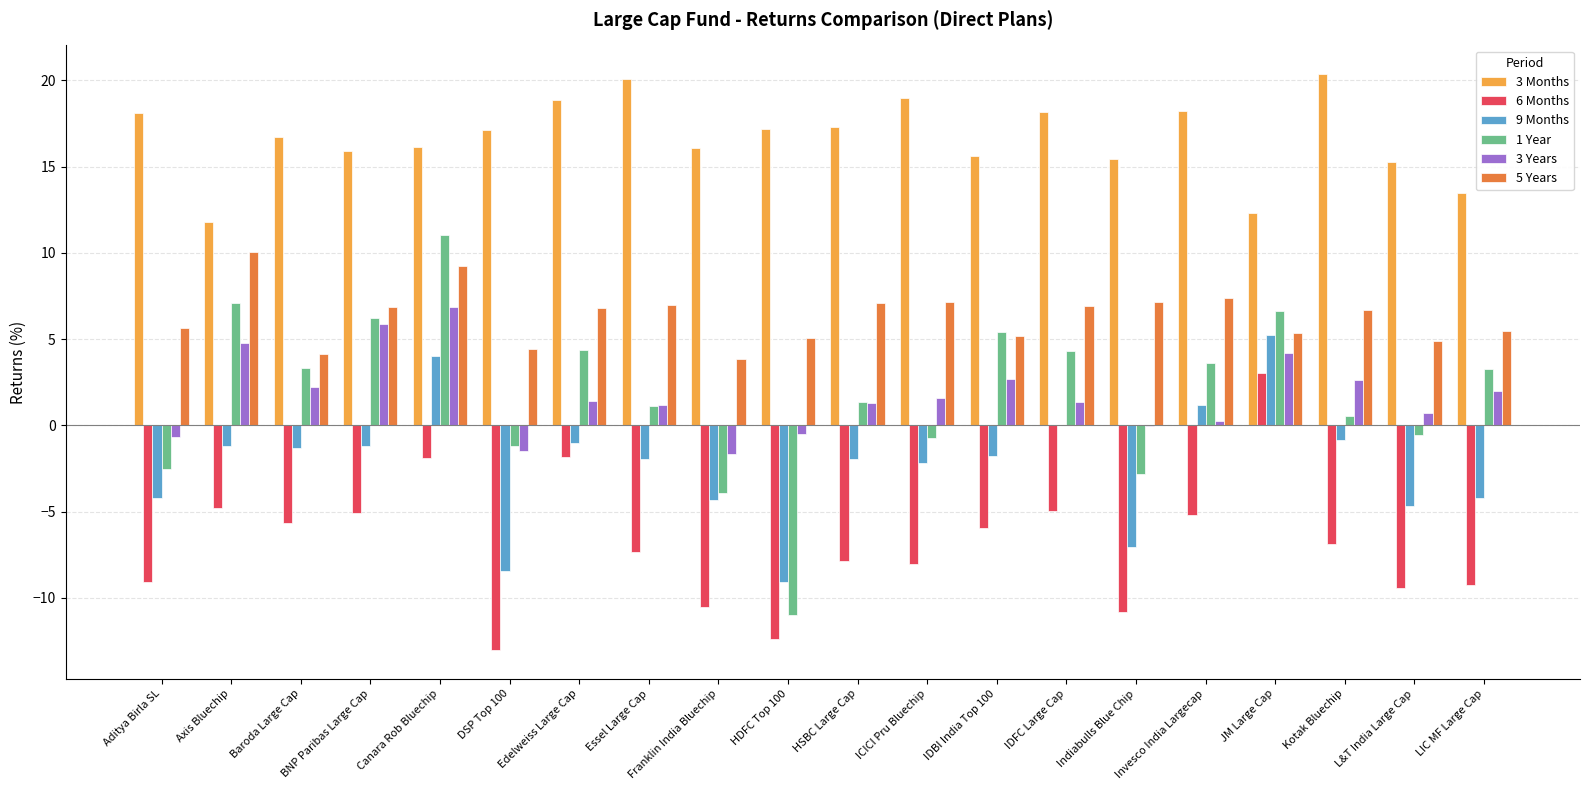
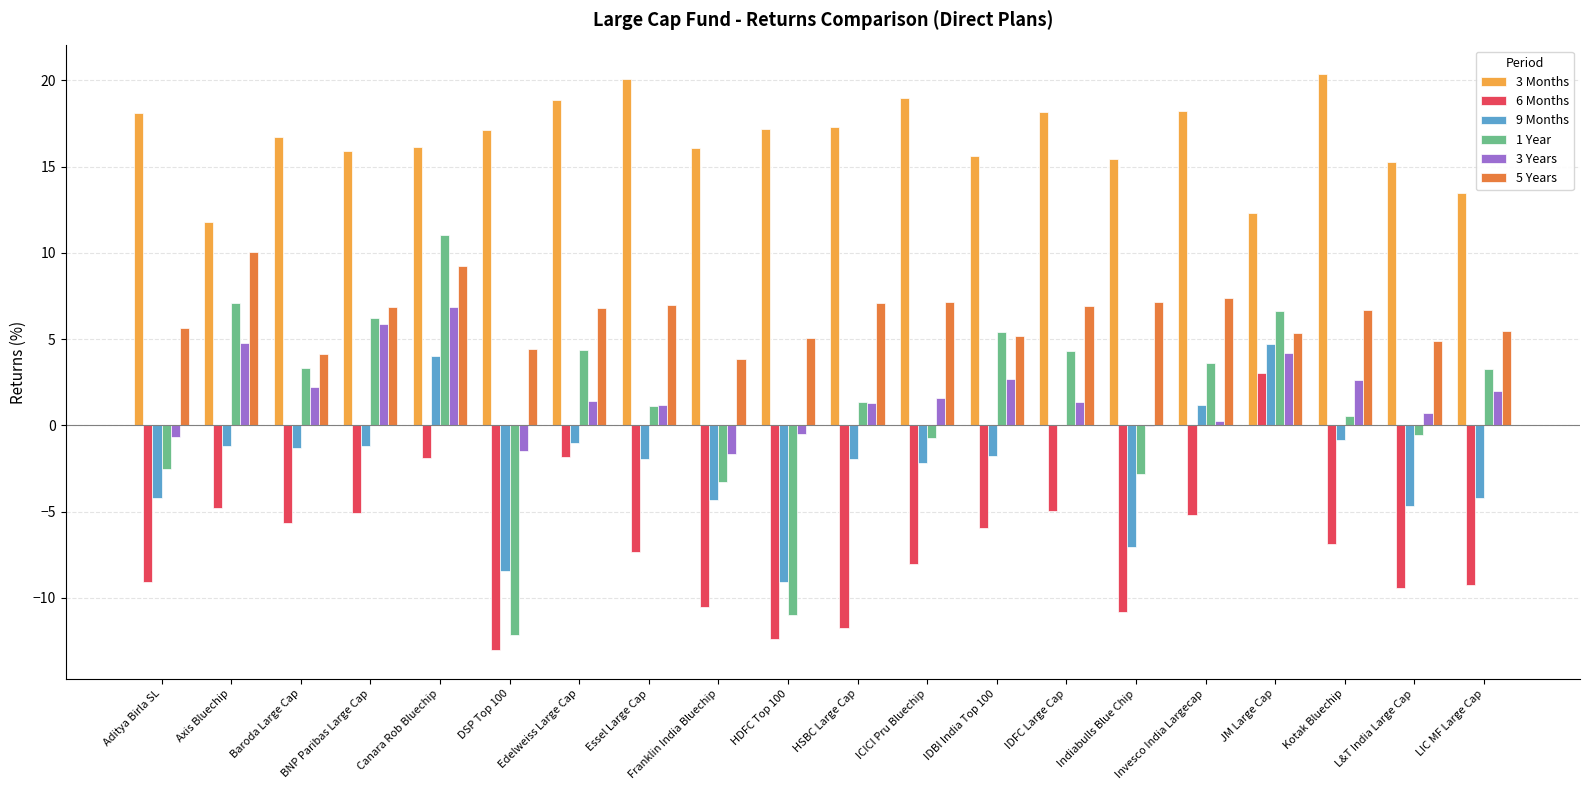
  {
    "6 Months": {
      "Aditya Birla SL": -9.1,
      "Axis Bluechip": -4.8,
      "Baroda Large Cap": -5.7,
      "BNP Paribas Large Cap": -5.1,
      "Canara Rob Bluechip": -1.9,
      "DSP Top 100": -13.0,
      "Edelweiss Large Cap": -1.8,
      "Essel Large Cap": -7.4,
      "Franklin India Bluechip": -10.5,
      "HDFC Top 100": -12.4,
-     "HSBC Large Cap": -7.8,
+     "HSBC Large Cap": -11.7,
      "ICICI Pru Bluechip": -8.0,
      "IDBI India Top 100": -6.0,
      "IDFC Large Cap": -5.0,
      "Indiabulls Blue Chip": -10.8,
      "Invesco India Largecap": -5.2,
      "JM Large Cap": 3.1,
      "Kotak Bluechip": -6.9,
      "L&T India Large Cap": -9.4,
      "LIC MF Large Cap": -9.2
    },
    "9 Months": {
      "Aditya Birla SL": -4.2,
      "Axis Bluechip": -1.2,
      "Baroda Large Cap": -1.3,
      "BNP Paribas Large Cap": -1.2,
      "Canara Rob Bluechip": 4.0,
      "DSP Top 100": -8.4,
      "Edelweiss Large Cap": -1.0,
      "Essel Large Cap": -1.9,
      "Franklin India Bluechip": -4.3,
      "HDFC Top 100": -9.1,
      "HSBC Large Cap": -1.9,
      "ICICI Pru Bluechip": -2.2,
      "IDBI India Top 100": -1.8,
      "Indiabulls Blue Chip": -7.0,
      "Invesco India Largecap": 1.2,
-     "JM Large Cap": 5.2,
+     "JM Large Cap": 4.7,
      "Kotak Bluechip": -0.9,
      "L&T India Large Cap": -4.7,
      "LIC MF Large Cap": -4.2
    },
    "1 Year": {
      "Aditya Birla SL": -2.5,
      "Axis Bluechip": 7.1,
      "Baroda Large Cap": 3.3,
      "BNP Paribas Large Cap": 6.2,
      "Canara Rob Bluechip": 11.1,
-     "DSP Top 100": -1.2,
+     "DSP Top 100": -12.1,
      "Edelweiss Large Cap": 4.4,
      "Essel Large Cap": 1.1,
-     "Franklin India Bluechip": -3.9,
+     "Franklin India Bluechip": -3.3,
      "HDFC Top 100": -11.0,
      "HSBC Large Cap": 1.4,
      "ICICI Pru Bluechip": -0.7,
      "IDBI India Top 100": 5.4,
      "IDFC Large Cap": 4.3,
      "Indiabulls Blue Chip": -2.8,
      "Invesco India Largecap": 3.6,
      "JM Large Cap": 6.6,
      "Kotak Bluechip": 0.5,
      "L&T India Large Cap": -0.6,
      "LIC MF Large Cap": 3.3
    },
    "3 Years": {
      "Aditya Birla SL": -0.7,
      "Axis Bluechip": 4.8,
      "Baroda Large Cap": 2.2,
      "BNP Paribas Large Cap": 5.9,
      "Canara Rob Bluechip": 6.8,
      "DSP Top 100": -1.5,
      "Edelweiss Large Cap": 1.4,
      "Essel Large Cap": 1.2,
      "Franklin India Bluechip": -1.7,
      "HDFC Top 100": -0.5,
      "HSBC Large Cap": 1.3,
      "ICICI Pru Bluechip": 1.6,
      "IDBI India Top 100": 2.7,
      "IDFC Large Cap": 1.3,
      "Invesco India Largecap": 0.3,
      "JM Large Cap": 4.2,
      "Kotak Bluechip": 2.6,
      "L&T India Large Cap": 0.7,
      "LIC MF Large Cap": 2.0
    }
  }
